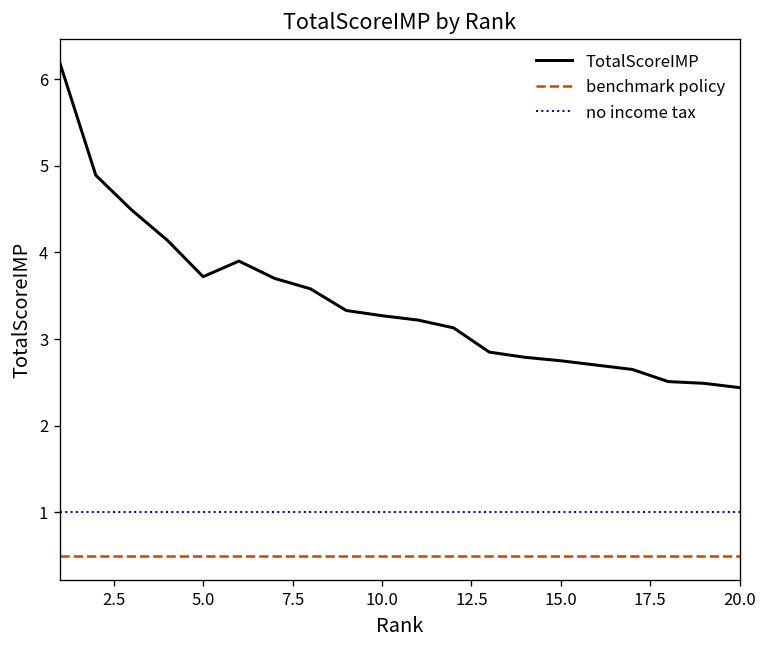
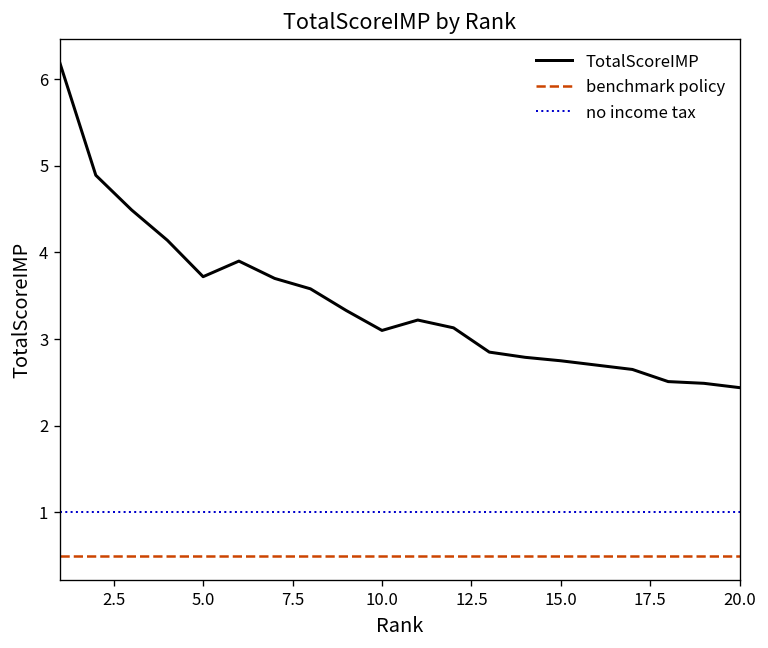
  {
    "TotalScoreIMP": {
      "5.0": 3.7,
-     "10.0": 3.3,
+     "10.0": 3.1,
      "15.0": 2.8,
      "20.0": 2.4
    },
    "benchmark policy": {
      "5.0": 0.5,
      "10.0": 0.5,
      "15.0": 0.5,
      "20.0": 0.5
    },
    "no income tax": {
      "5.0": 1.0,
      "10.0": 1.0,
      "15.0": 1.0,
      "20.0": 1.0
    }
  }
